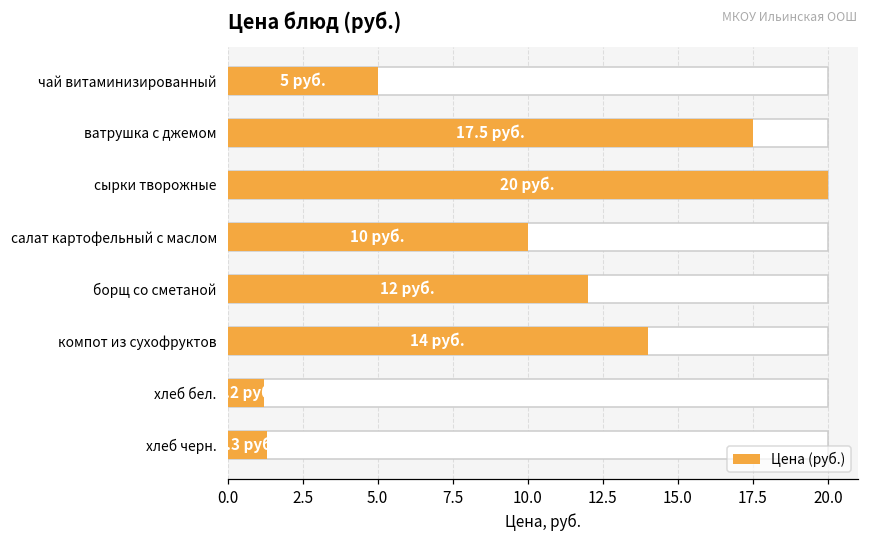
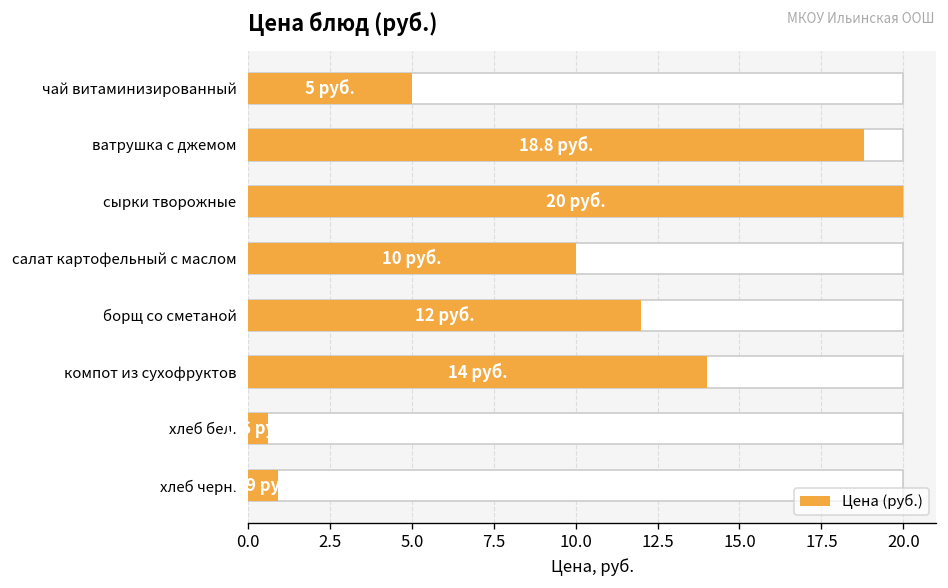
  {
    "Цена (руб.)": {
-     "ватрушка с джемом": 17.5,
+     "ватрушка с джемом": 18.8,
      "сырки творожные": 20,
-     "хлеб бел.": 1.2,
-     "хлеб черн.": 1.3
+     "хлеб бел.": 0.6,
+     "хлеб черн.": 0.9
    }
  }
